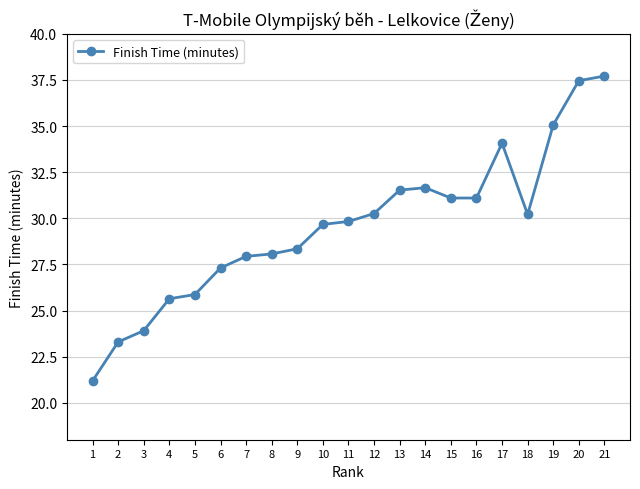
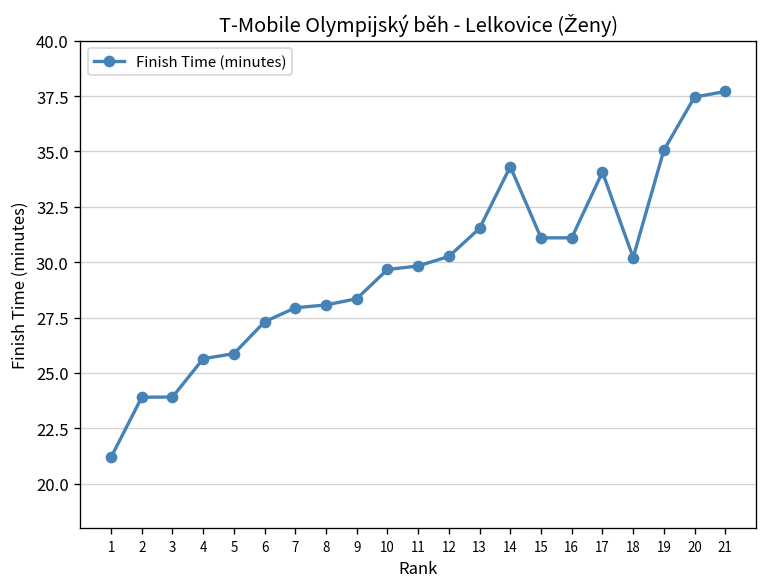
  {
    "1": 21.2,
-   "2": 23.3,
+   "2": 23.9,
    "3": 23.9,
    "4": 25.6,
    "5": 25.9,
    "6": 27.3,
    "7": 27.9,
    "8": 28.1,
    "9": 28.4,
    "10": 29.7,
    "11": 29.8,
    "12": 30.3,
    "13": 31.5,
-   "14": 31.7,
+   "14": 34.3,
    "15": 31.1,
    "16": 31.1,
    "17": 34.1,
    "18": 30.2,
    "19": 35.1,
    "20": 37.5,
    "21": 37.7
  }
